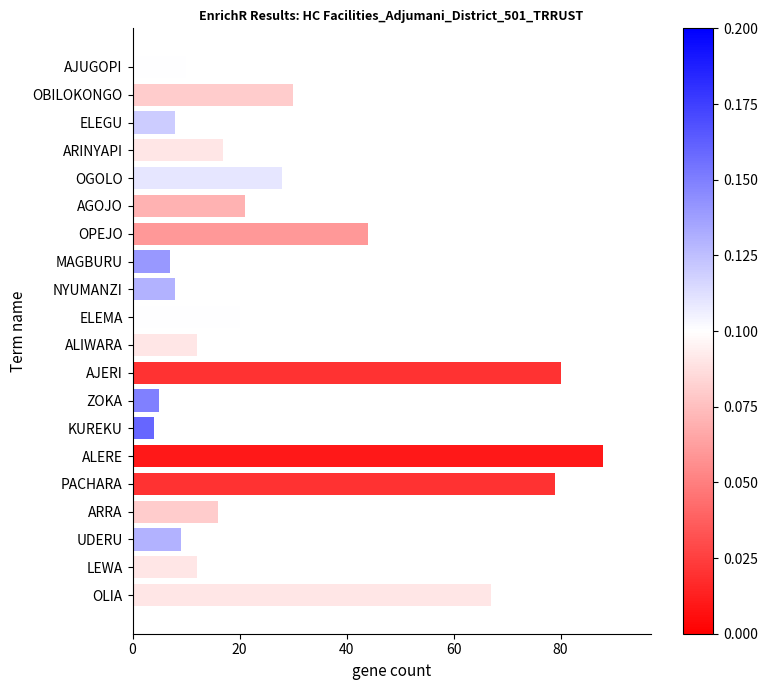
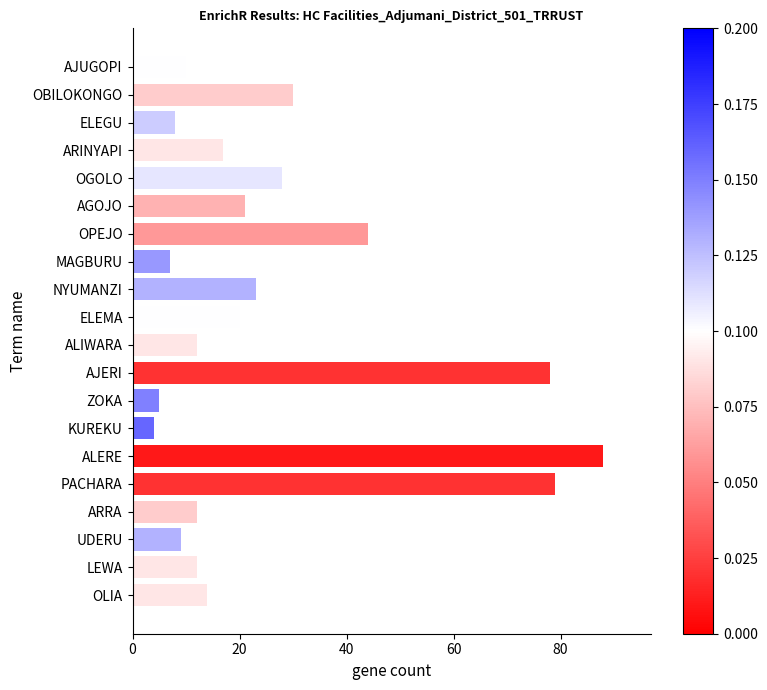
  {
    "AJUGOPI": 10,
    "OBILOKONGO": 30,
    "ELEGU": 8,
    "ARINYAPI": 17,
    "OGOLO": 28,
    "AGOJO": 21,
    "OPEJO": 44,
    "MAGBURU": 7,
-   "NYUMANZI": 8,
+   "NYUMANZI": 23,
    "ELEMA": 20,
    "ALIWARA": 12,
-   "AJERI": 80,
+   "AJERI": 78,
    "ZOKA": 5,
    "KUREKU": 4,
    "ALERE": 88,
    "PACHARA": 79,
-   "ARRA": 16,
+   "ARRA": 12,
    "UDERU": 9,
    "LEWA": 12,
-   "OLIA": 67
+   "OLIA": 14
  }
